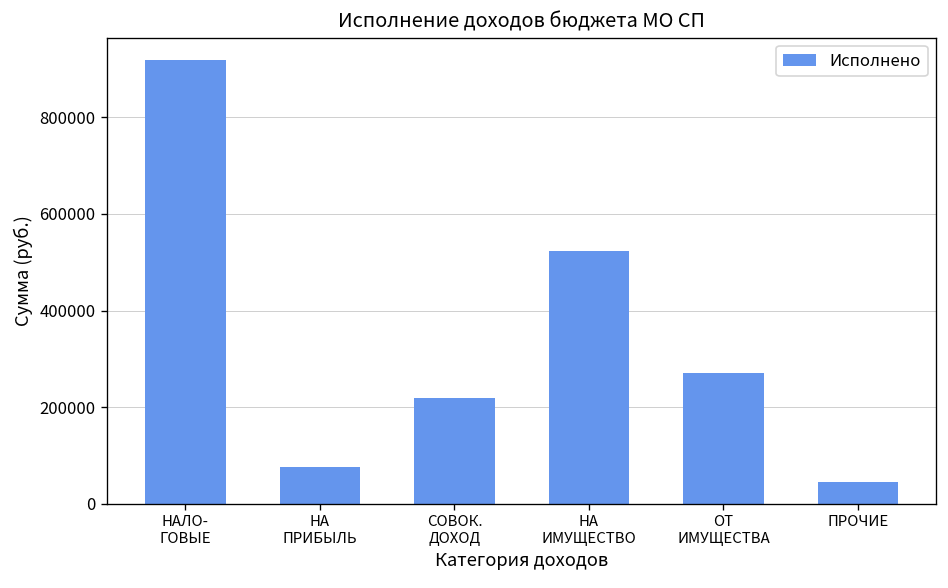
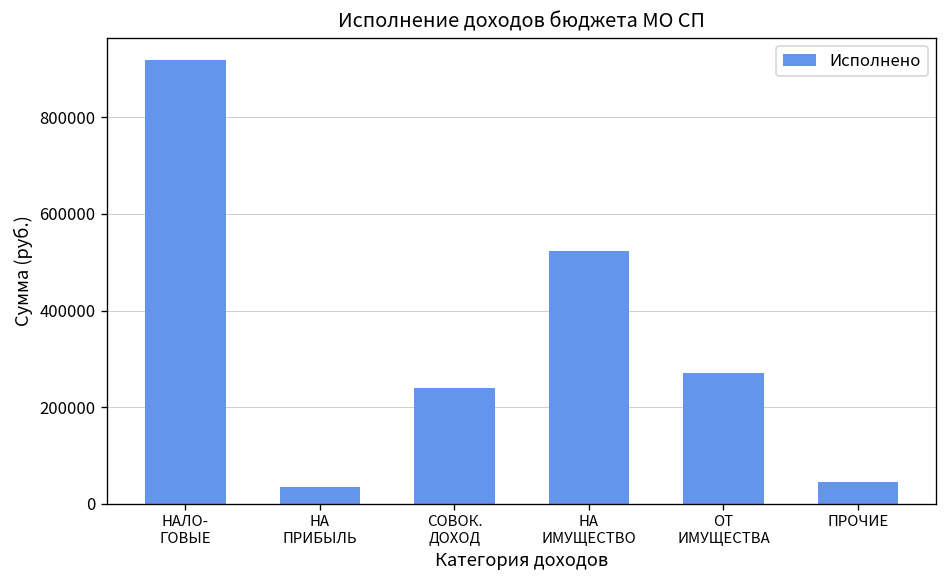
  {
    "НАЛО- ГОВЫЕ": 920000,
-   "НА ПРИБЫЛЬ": 80000,
-   "СОВОК. ДОХОД": 220000,
+   "НА ПРИБЫЛЬ": 40000,
+   "СОВОК. ДОХОД": 240000,
    "НА ИМУЩЕСТВО": 520000,
    "ОТ ИМУЩЕСТВА": 270000,
    "ПРОЧИЕ": 50000
  }
